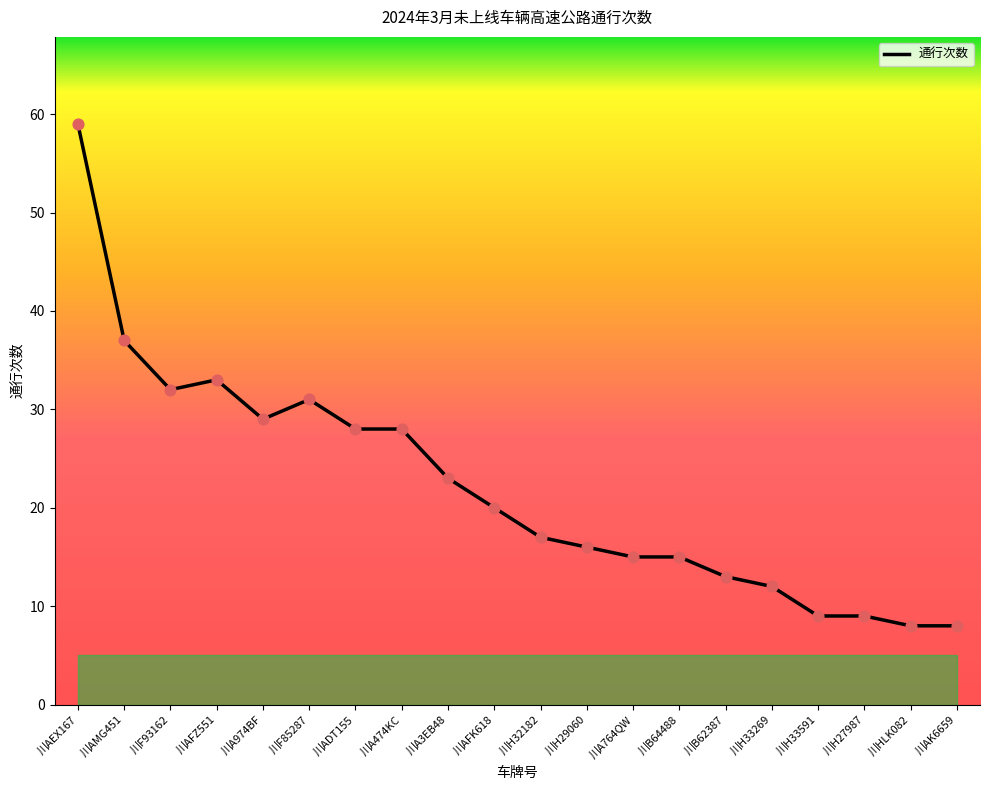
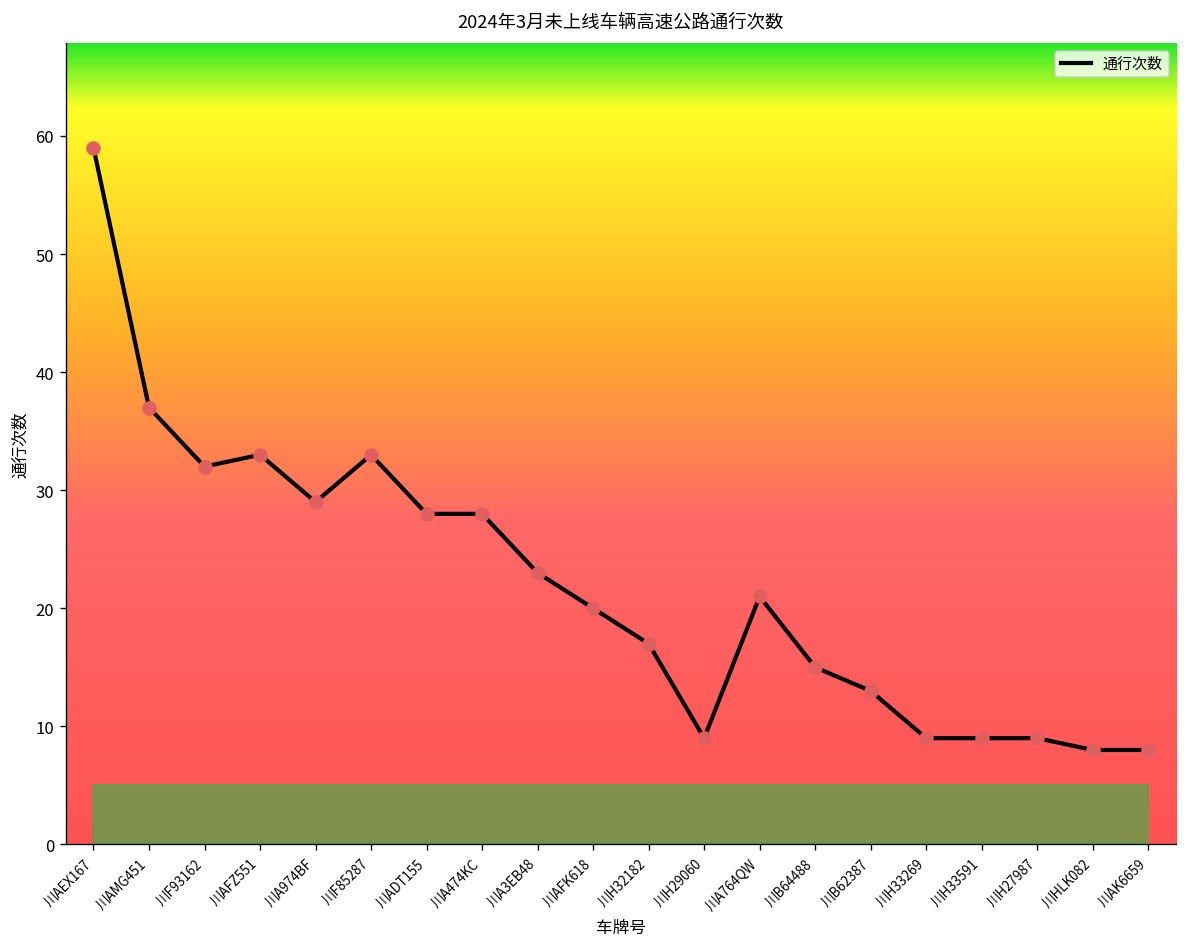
  {
    "通行次数": {
      "川AEX167": 59,
      "川AMG451": 37,
      "川F93162": 32,
      "川AFZ551": 33,
      "川A974BF": 29,
-     "川F85287": 31,
+     "川F85287": 33,
      "川ADT155": 28,
      "川A474KC": 28,
      "川A3EB48": 23,
      "川AFK618": 20,
      "川H32182": 17,
-     "川H29060": 16,
-     "川A764QW": 15,
+     "川H29060": 9,
+     "川A764QW": 21,
      "川B64488": 15,
      "川B62387": 13,
-     "川H33269": 12,
+     "川H33269": 9,
      "川H33591": 9,
      "川H27987": 9,
      "川HLK082": 8,
      "川AK6659": 8
    }
  }
